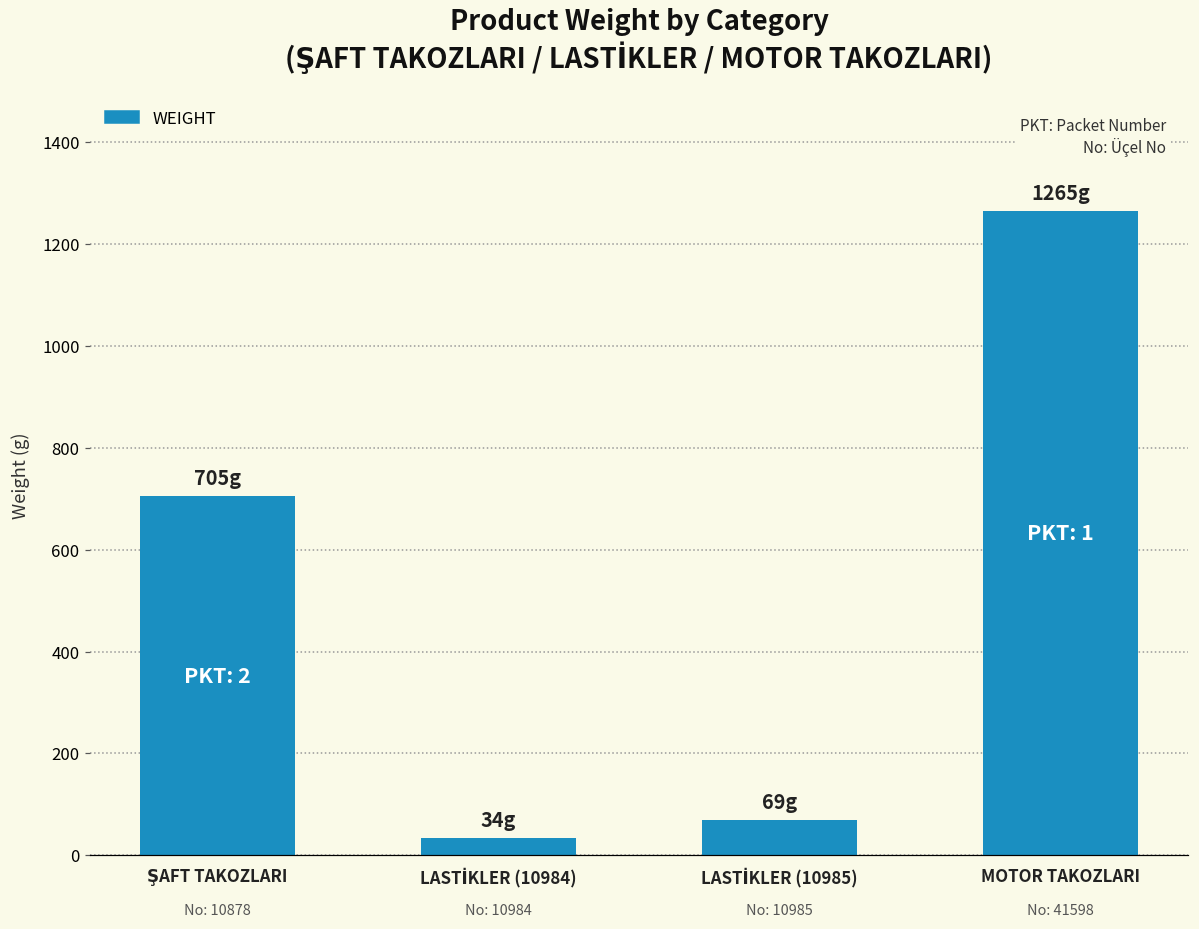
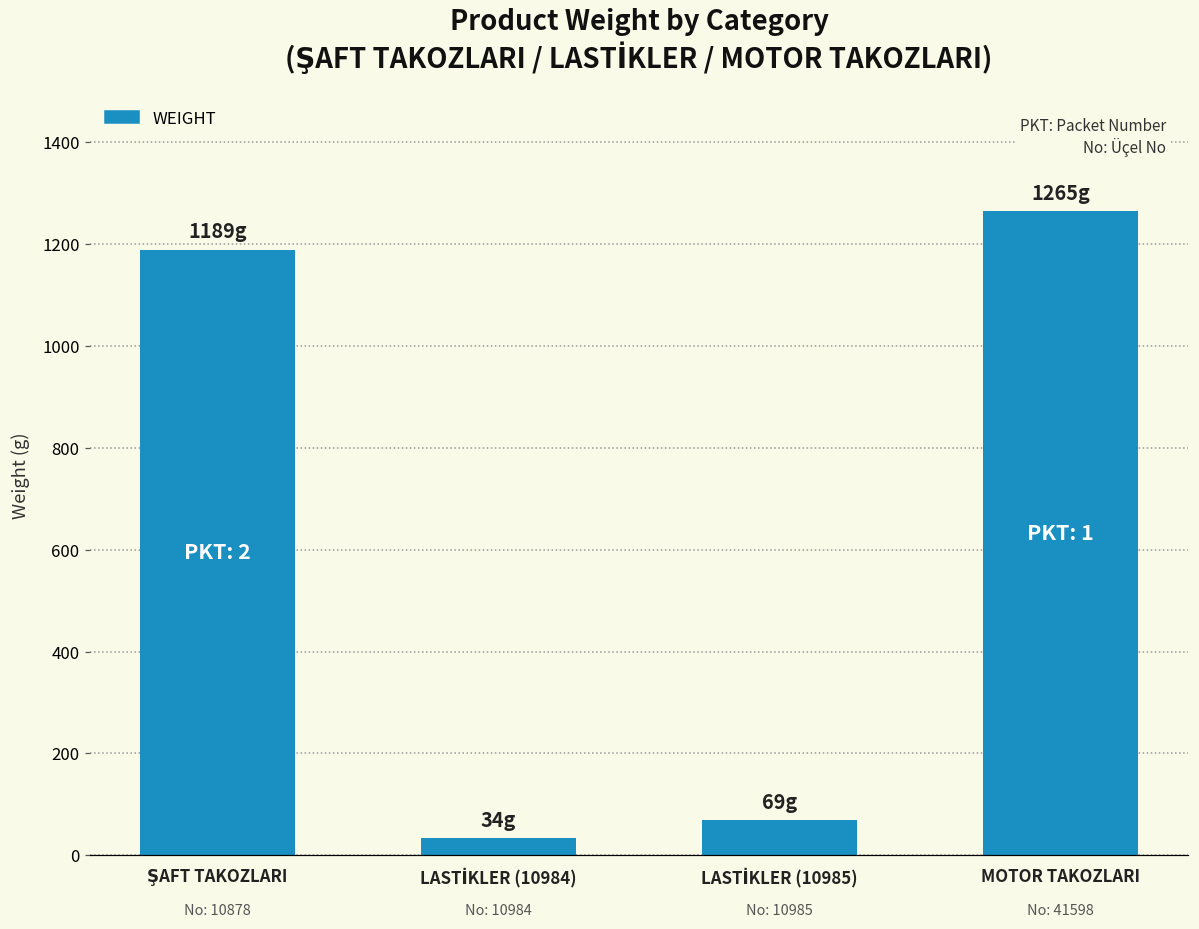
  {
-   "ŞAFT TAKOZLARI": "705g",
+   "ŞAFT TAKOZLARI": "1189g",
    "LASTİKLER (10984)": "34g",
    "LASTİKLER (10985)": "69g",
    "MOTOR TAKOZLARI": "1265g"
  }
